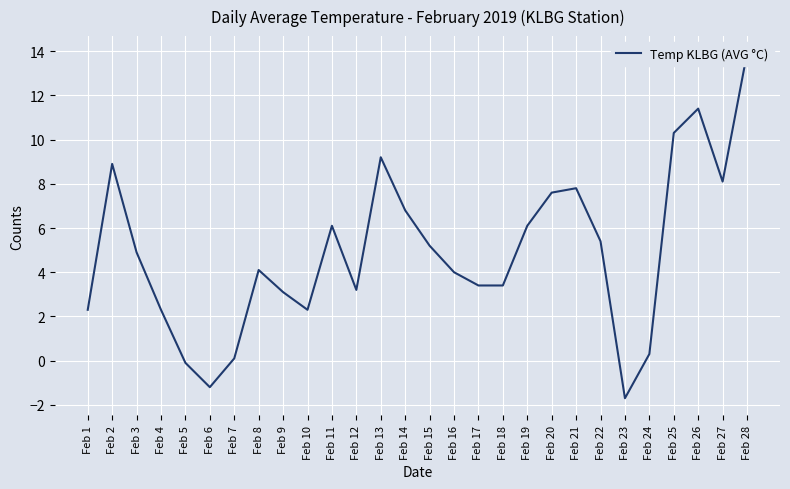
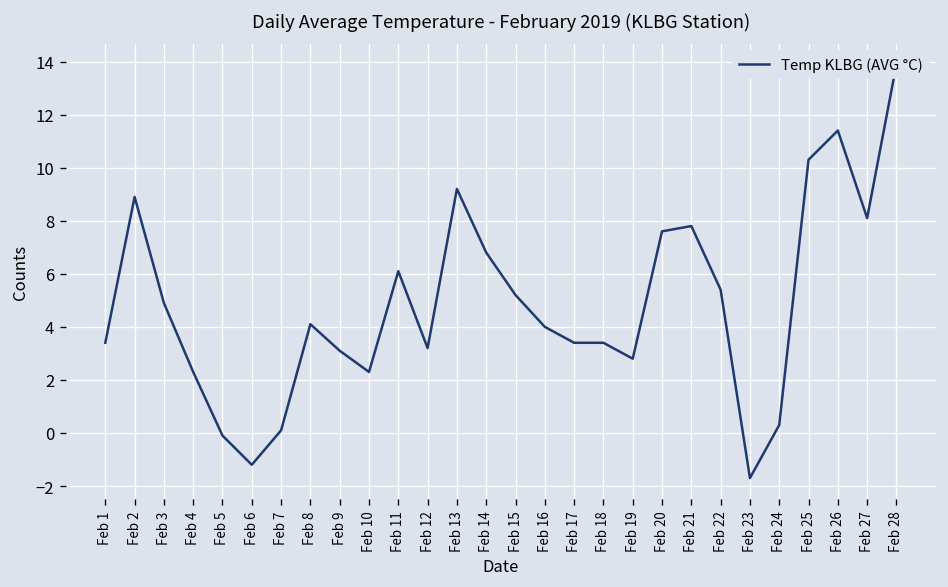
  {
-   "Feb 1": 2.3,
+   "Feb 1": 3.4,
    "Feb 2": 8.9,
    "Feb 3": 4.9,
    "Feb 4": 2.3,
    "Feb 5": -0.1,
    "Feb 6": -1.2,
    "Feb 7": 0.1,
    "Feb 8": 4.1,
    "Feb 9": 3.1,
    "Feb 10": 2.3,
    "Feb 11": 6.1,
    "Feb 12": 3.2,
    "Feb 13": 9.2,
    "Feb 14": 6.8,
    "Feb 15": 5.2,
    "Feb 16": 4.0,
    "Feb 17": 3.4,
    "Feb 18": 3.4,
-   "Feb 19": 6.1,
+   "Feb 19": 2.8,
    "Feb 20": 7.6,
    "Feb 21": 7.8,
    "Feb 22": 5.4,
    "Feb 23": -1.7,
    "Feb 24": 0.3,
    "Feb 25": 10.3,
    "Feb 26": 11.4,
    "Feb 27": 8.1
  }
